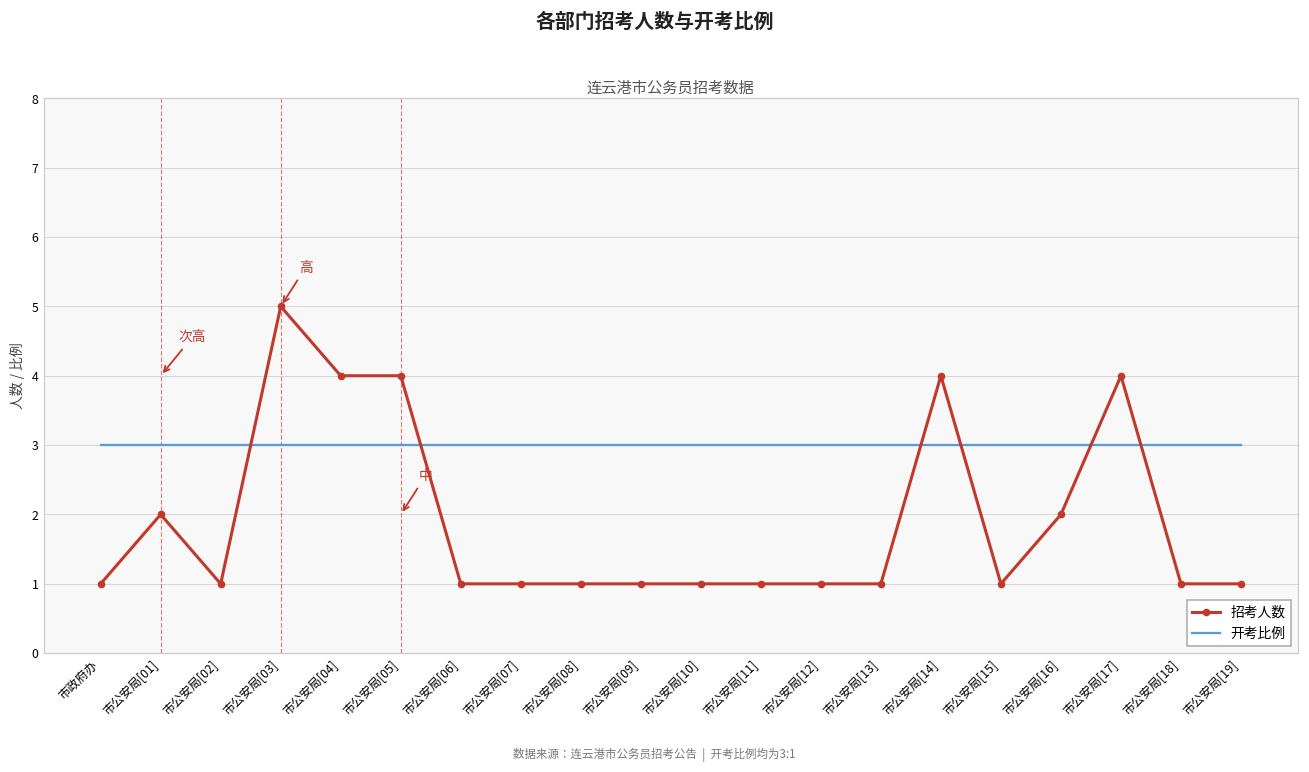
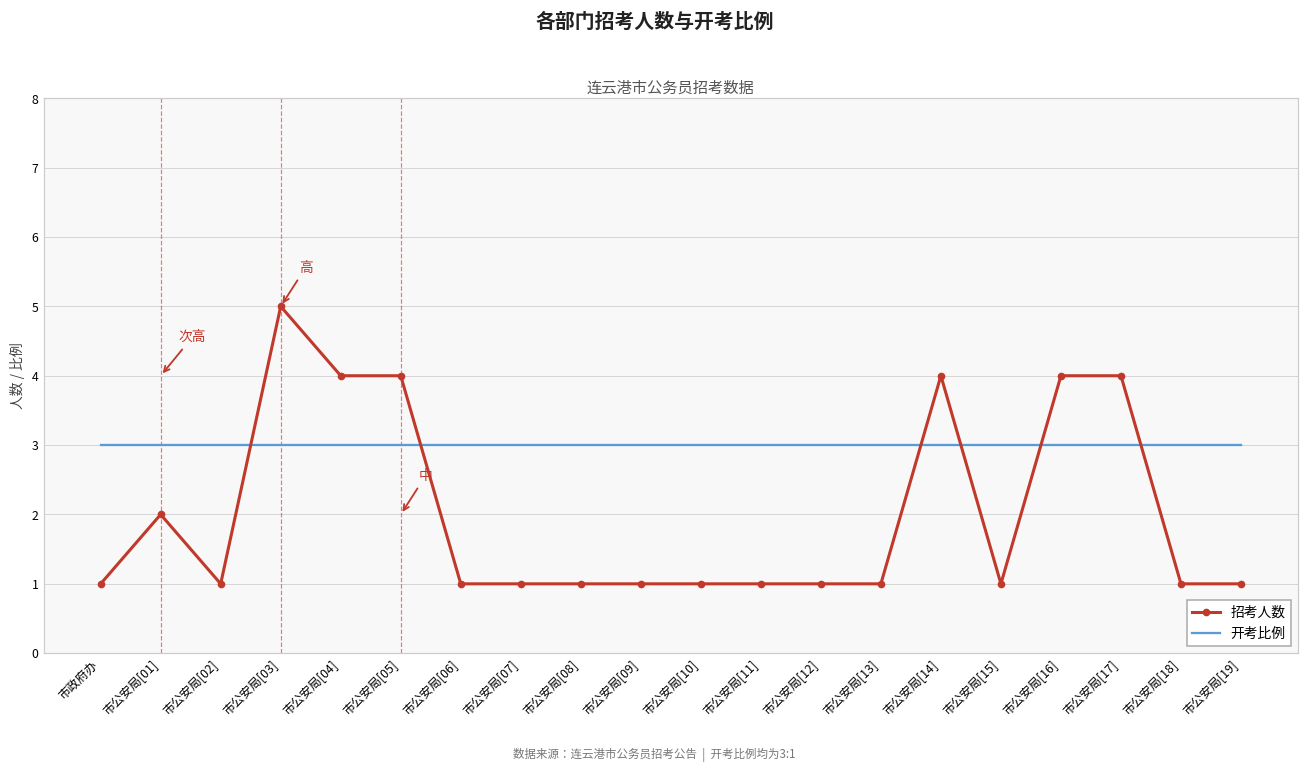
  {
    "招考人数": {
      "市政府办": 1,
      "市公安局[01]": 2,
      "市公安局[02]": 1,
      "市公安局[03]": 5,
      "市公安局[04]": 4,
      "市公安局[05]": 4,
      "市公安局[06]": 1,
      "市公安局[07]": 1,
      "市公安局[08]": 1,
      "市公安局[09]": 1,
      "市公安局[10]": 1,
      "市公安局[11]": 1,
      "市公安局[12]": 1,
      "市公安局[13]": 1,
      "市公安局[14]": 4,
      "市公安局[15]": 1,
-     "市公安局[16]": 2,
+     "市公安局[16]": 4,
      "市公安局[17]": 4,
      "市公安局[18]": 1,
      "市公安局[19]": 1
    },
    "开考比例": {
      "市政府办": 3,
      "市公安局[01]": 3,
      "市公安局[02]": 3,
      "市公安局[03]": 3,
      "市公安局[04]": 3,
      "市公安局[05]": 3,
      "市公安局[06]": 3,
      "市公安局[07]": 3,
      "市公安局[08]": 3,
      "市公安局[09]": 3,
      "市公安局[10]": 3,
      "市公安局[11]": 3,
      "市公安局[12]": 3,
      "市公安局[13]": 3,
      "市公安局[14]": 3,
      "市公安局[15]": 3,
      "市公安局[16]": 3,
      "市公安局[17]": 3,
      "市公安局[18]": 3,
      "市公安局[19]": 3
    }
  }
